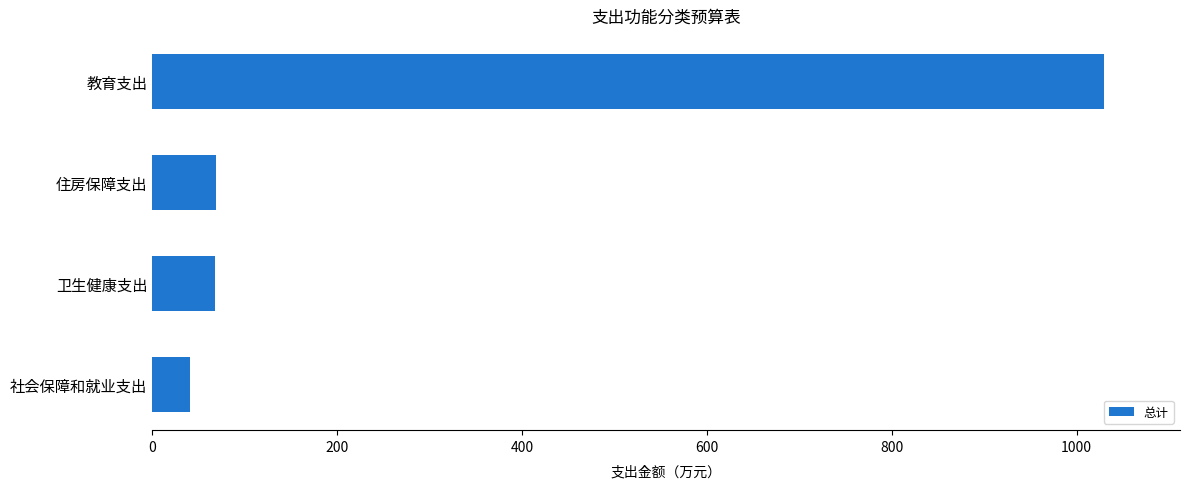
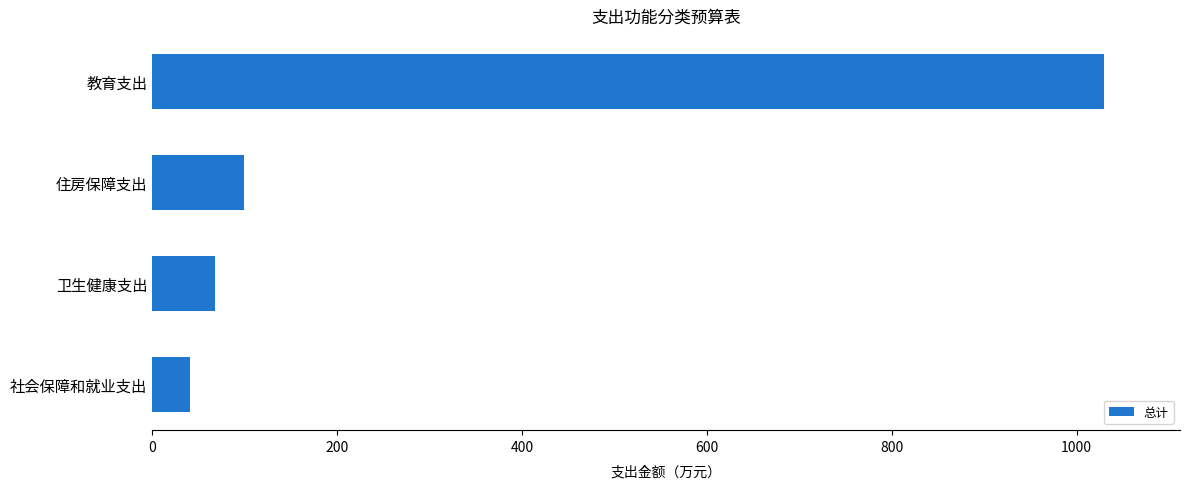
  {
    "教育支出": 1030,
-   "住房保障支出": 70,
+   "住房保障支出": 100,
    "卫生健康支出": 70,
    "社会保障和就业支出": 40
  }
